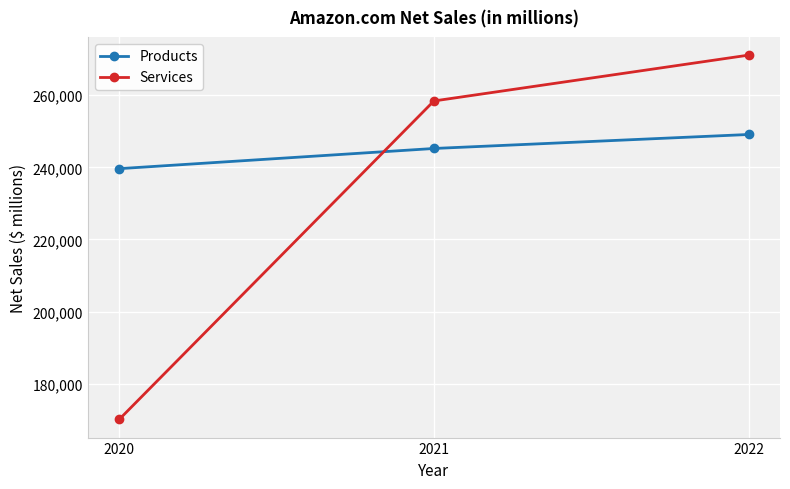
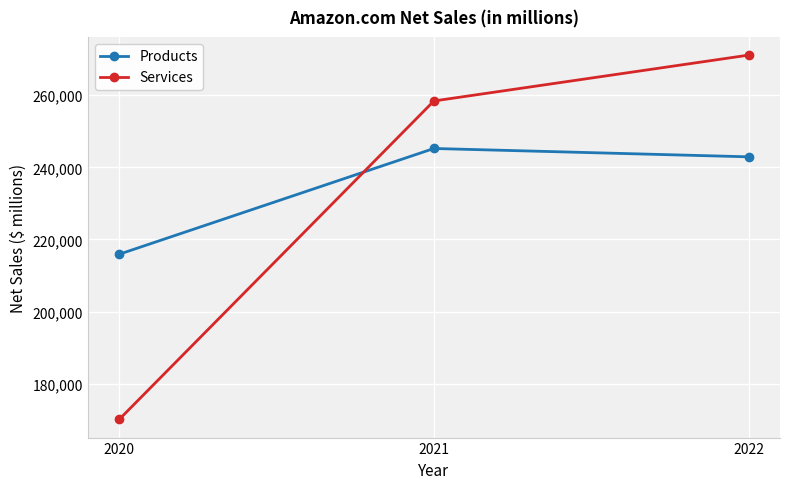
  {
    "Products": {
-     "2020": "240,000",
+     "2020": "216,000",
      "2021": "245,000",
-     "2022": "249,000"
+     "2022": "243,000"
    },
    "Services": {
      "2020": "170,000",
      "2021": "258,000",
      "2022": "271,000"
    }
  }
